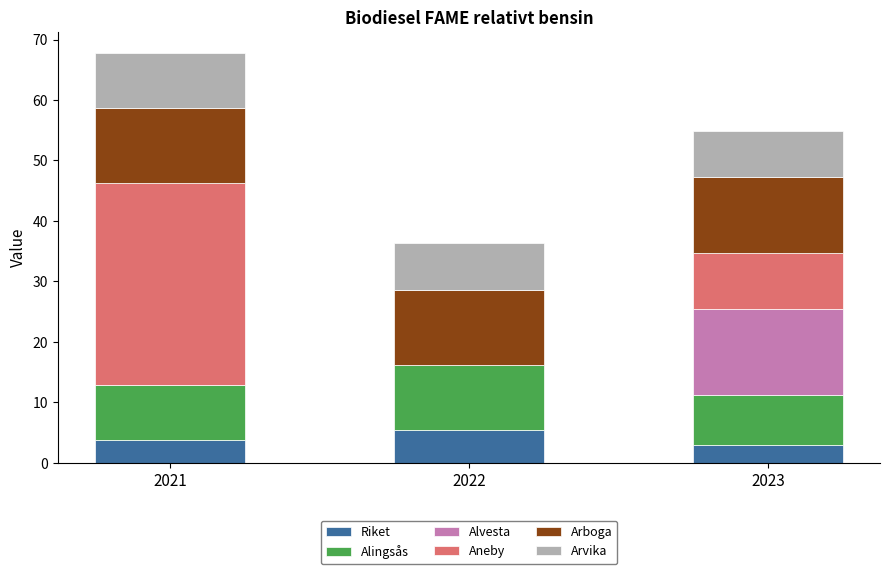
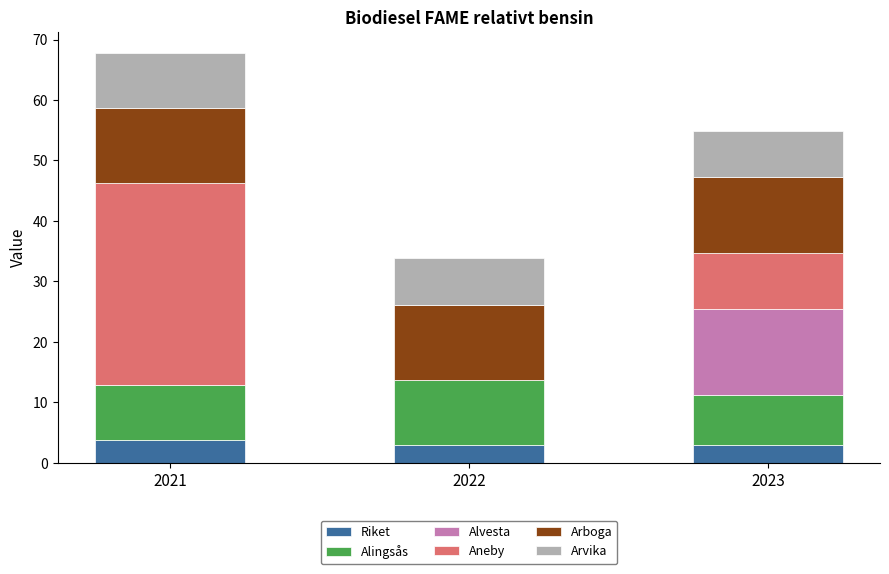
  {
    "Riket": {
      "2021": 4,
-     "2022": 5,
+     "2022": 3,
      "2023": 3
    },
    "Alingsås": {
      "2021": 9,
      "2022": 11,
      "2023": 8
    },
    "Aneby": {
      "2021": 33,
      "2022": 0,
      "2023": 9
    },
    "Arboga": {
      "2021": 13,
      "2022": 13,
      "2023": 13
    }
  }
